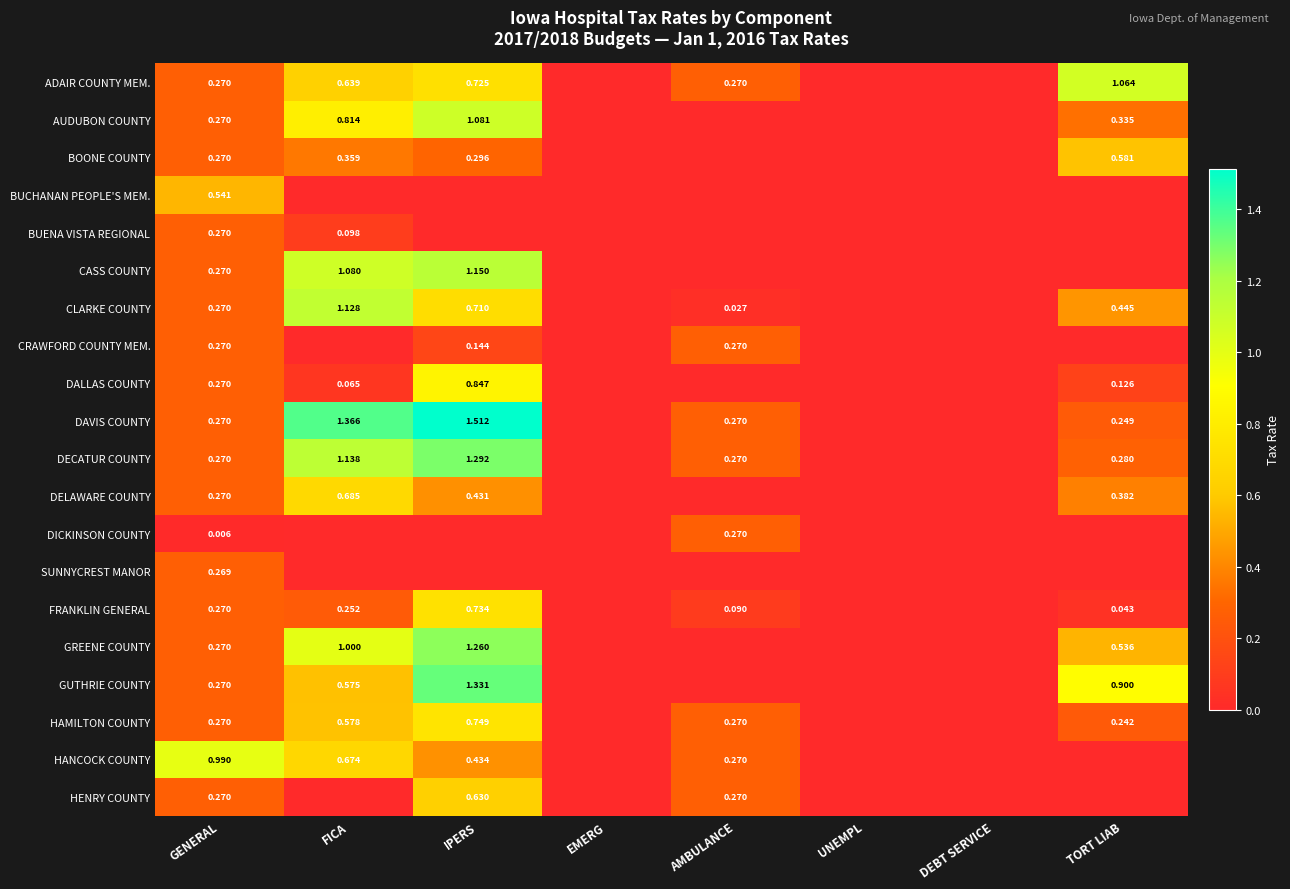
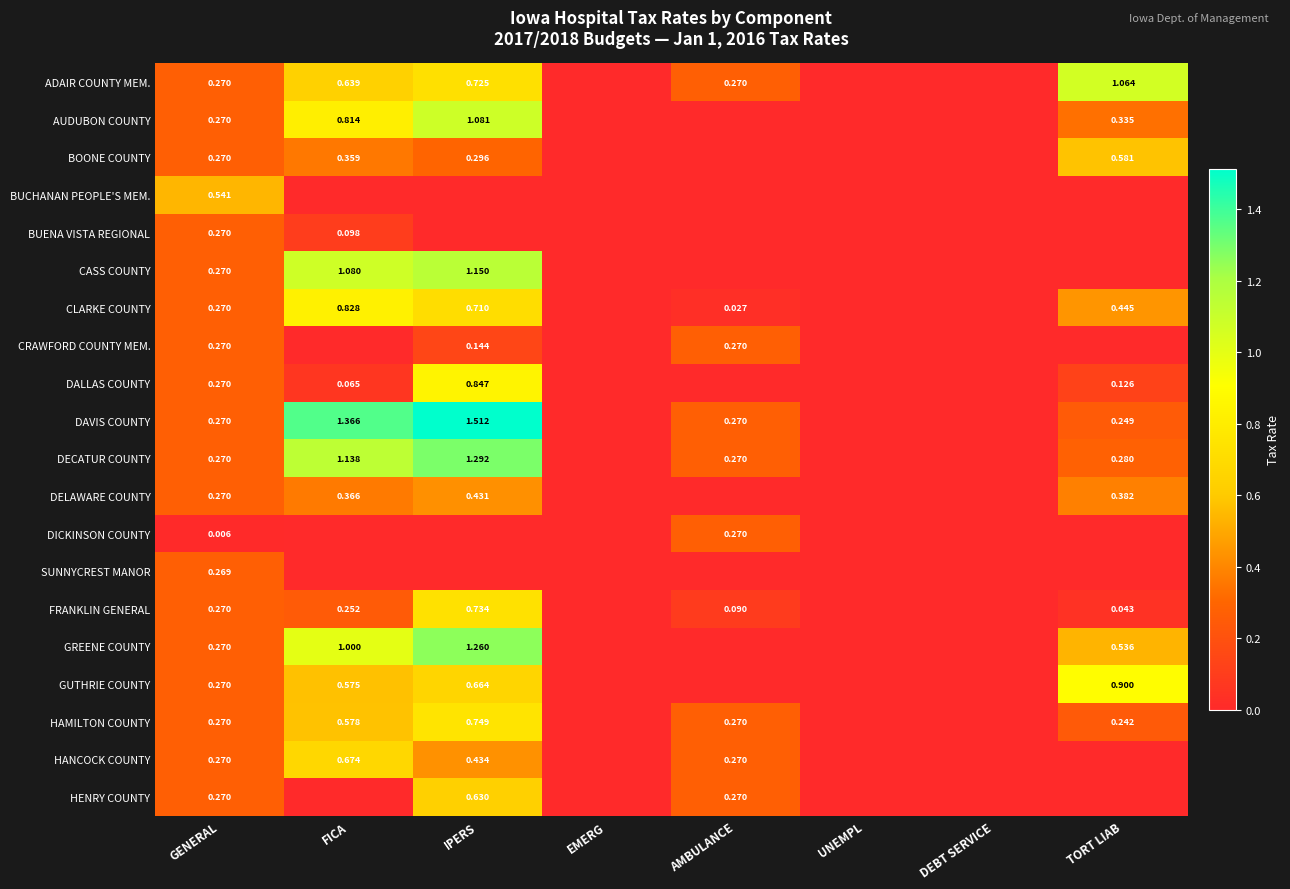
  {
    "ADAIR COUNTY MEM.": {
      "GENERAL": 0.270,
      "FICA": 0.639,
      "IPERS": 0.725,
      "AMBULANCE": 0.270,
      "TORT LIAB": 1.064
    },
    "AUDUBON COUNTY": {
      "GENERAL": 0.270,
      "FICA": 0.814,
      "IPERS": 1.081,
      "TORT LIAB": 0.335
    },
    "BOONE COUNTY": {
      "GENERAL": 0.270,
      "FICA": 0.359,
      "IPERS": 0.296,
      "TORT LIAB": 0.581
    },
    "BUCHANAN PEOPLE'S MEM.": {
      "GENERAL": 0.541
    },
    "BUENA VISTA REGIONAL": {
      "GENERAL": 0.270,
      "FICA": 0.098
    },
    "CASS COUNTY": {
      "GENERAL": 0.270,
      "FICA": 1.080,
      "IPERS": 1.150
    },
    "CLARKE COUNTY": {
      "GENERAL": 0.270,
-     "FICA": 1.128,
+     "FICA": 0.828,
      "IPERS": 0.710,
      "AMBULANCE": 0.027,
      "TORT LIAB": 0.445
    },
    "CRAWFORD COUNTY MEM.": {
      "GENERAL": 0.270,
      "IPERS": 0.144,
      "AMBULANCE": 0.270
    },
    "DALLAS COUNTY": {
      "GENERAL": 0.270,
      "FICA": 0.065,
      "IPERS": 0.847,
      "TORT LIAB": 0.126
    },
    "DAVIS COUNTY": {
      "GENERAL": 0.270,
      "FICA": 1.366,
      "IPERS": 1.512,
      "AMBULANCE": 0.270,
      "TORT LIAB": 0.249
    },
    "DECATUR COUNTY": {
      "GENERAL": 0.270,
      "FICA": 1.138,
      "IPERS": 1.292,
      "AMBULANCE": 0.270,
      "TORT LIAB": 0.280
    },
    "DELAWARE COUNTY": {
      "GENERAL": 0.270,
-     "FICA": 0.685,
+     "FICA": 0.366,
      "IPERS": 0.431,
      "TORT LIAB": 0.382
    },
    "DICKINSON COUNTY": {
      "GENERAL": 0.006,
      "AMBULANCE": 0.270
    },
    "SUNNYCREST MANOR": {
      "GENERAL": 0.269
    },
    "FRANKLIN GENERAL": {
      "GENERAL": 0.270,
      "FICA": 0.252,
      "IPERS": 0.734,
      "AMBULANCE": 0.090,
      "TORT LIAB": 0.043
    },
    "GREENE COUNTY": {
      "GENERAL": 0.270,
      "FICA": 1.000,
      "IPERS": 1.260,
      "TORT LIAB": 0.536
    },
    "GUTHRIE COUNTY": {
      "GENERAL": 0.270,
      "FICA": 0.575,
-     "IPERS": 1.331,
+     "IPERS": 0.664,
      "TORT LIAB": 0.900
    },
    "HAMILTON COUNTY": {
      "GENERAL": 0.270,
      "FICA": 0.578,
      "IPERS": 0.749,
      "AMBULANCE": 0.270,
      "TORT LIAB": 0.242
    },
    "HANCOCK COUNTY": {
-     "GENERAL": 0.990,
+     "GENERAL": 0.270,
      "FICA": 0.674,
      "IPERS": 0.434,
      "AMBULANCE": 0.270
    },
    "HENRY COUNTY": {
      "GENERAL": 0.270,
      "IPERS": 0.630,
      "AMBULANCE": 0.270
    }
  }
